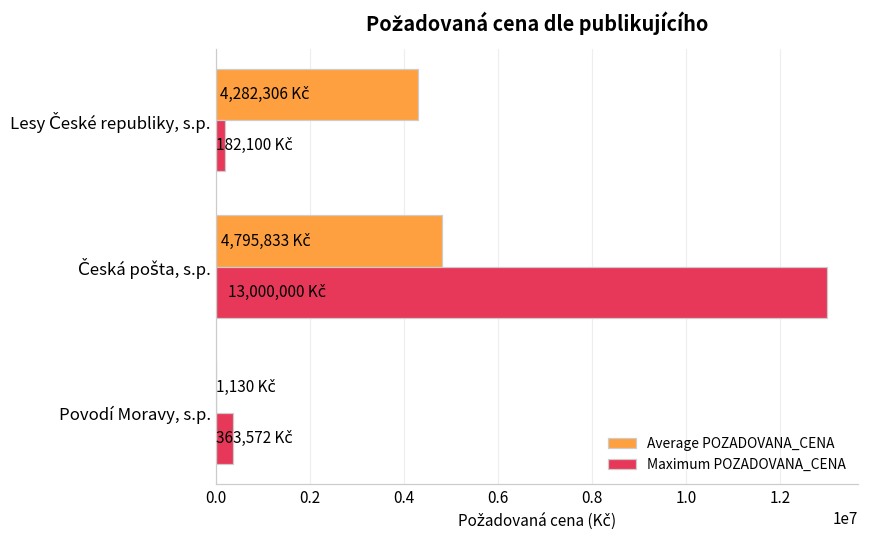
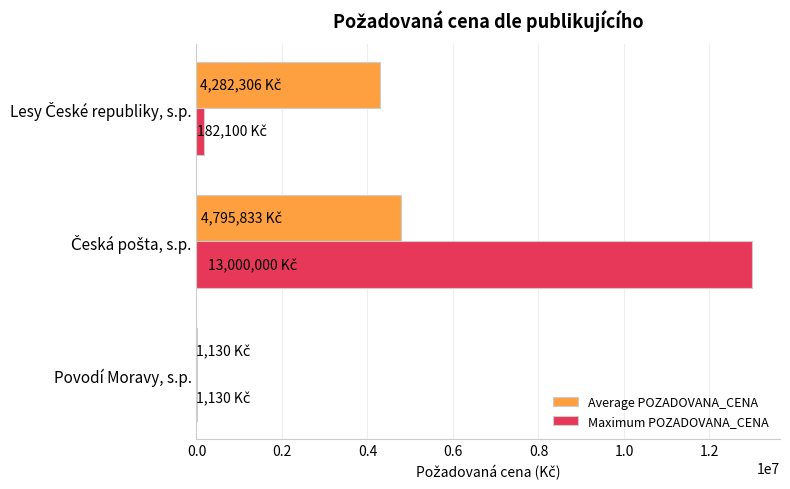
  {
    "Average POZADOVANA_CENA": {
      "Lesy České republiky, s.p.": "4,282,306",
      "Česká pošta, s.p.": "4,795,833",
      "Povodí Moravy, s.p.": "1,130"
    },
    "Maximum POZADOVANA_CENA": {
      "Lesy České republiky, s.p.": "182,100",
      "Česká pošta, s.p.": "13,000,000",
-     "Povodí Moravy, s.p.": "363,572"
+     "Povodí Moravy, s.p.": "1,130"
    }
  }
